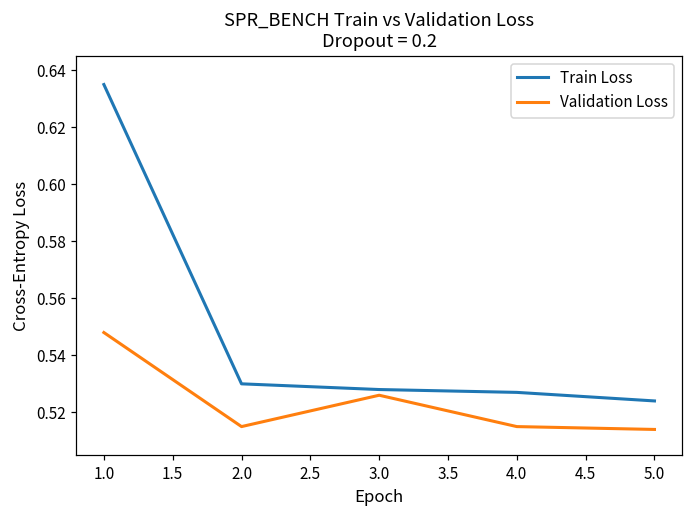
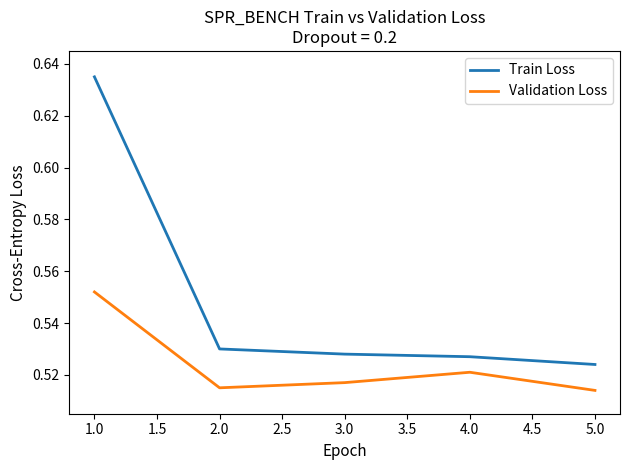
  {
    "Train Loss": {
      "1.0": 0.635,
      "2.0": 0.530,
      "3.0": 0.528,
      "4.0": 0.527,
      "5.0": 0.524
    },
    "Validation Loss": {
-     "1.0": 0.548,
+     "1.0": 0.552,
      "2.0": 0.515,
-     "3.0": 0.526,
-     "4.0": 0.515,
+     "3.0": 0.517,
+     "4.0": 0.521,
      "5.0": 0.514
    }
  }
